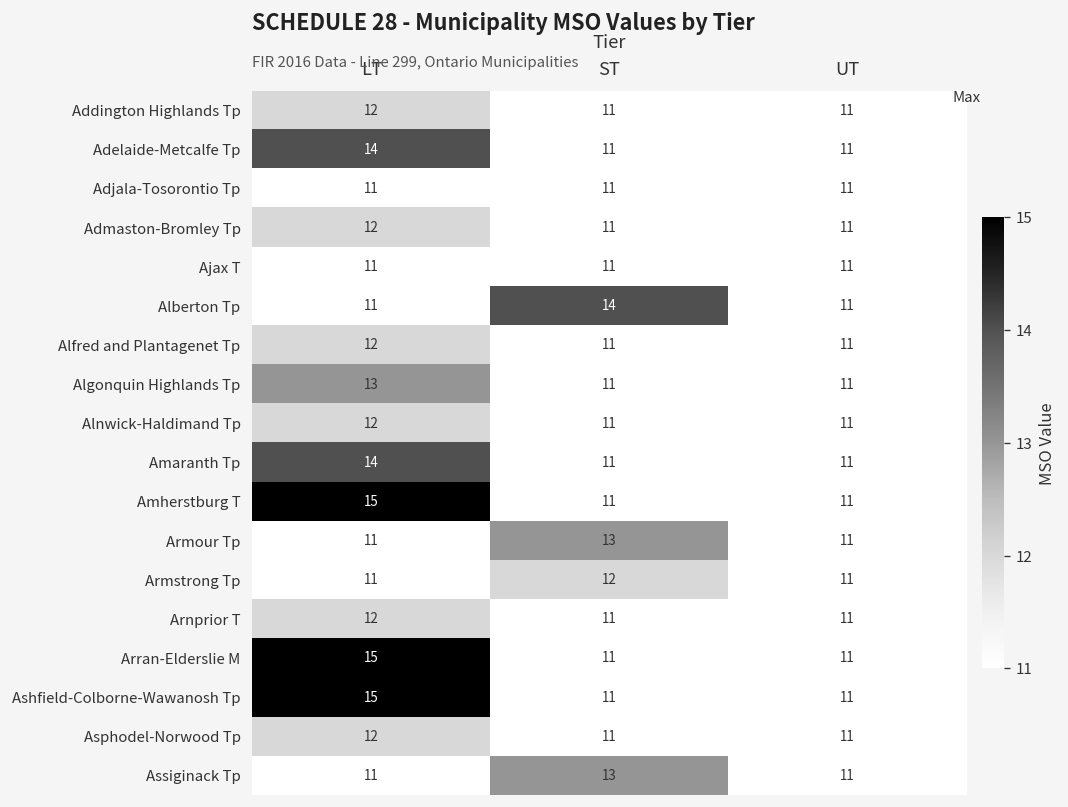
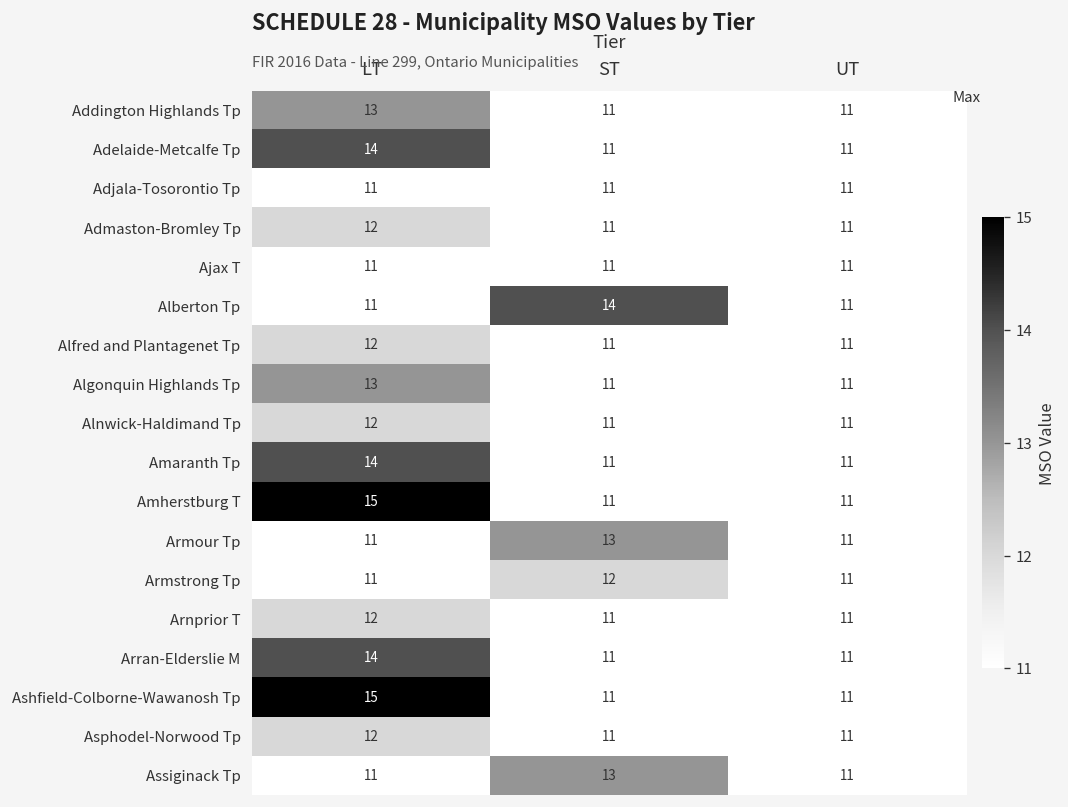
  {
    "Addington Highlands Tp": {
-     "LT": 12,
+     "LT": 13,
      "ST": 11,
      "UT": 11
    },
    "Adelaide-Metcalfe Tp": {
      "LT": 14,
      "ST": 11,
      "UT": 11
    },
    "Adjala-Tosorontio Tp": {
      "LT": 11,
      "ST": 11,
      "UT": 11
    },
    "Admaston-Bromley Tp": {
      "LT": 12,
      "ST": 11,
      "UT": 11
    },
    "Ajax T": {
      "LT": 11,
      "ST": 11,
      "UT": 11
    },
    "Alberton Tp": {
      "LT": 11,
      "ST": 14,
      "UT": 11
    },
    "Alfred and Plantagenet Tp": {
      "LT": 12,
      "ST": 11,
      "UT": 11
    },
    "Algonquin Highlands Tp": {
      "LT": 13,
      "ST": 11,
      "UT": 11
    },
    "Alnwick-Haldimand Tp": {
      "LT": 12,
      "ST": 11,
      "UT": 11
    },
    "Amaranth Tp": {
      "LT": 14,
      "ST": 11,
      "UT": 11
    },
    "Amherstburg T": {
      "LT": 15,
      "ST": 11,
      "UT": 11
    },
    "Armour Tp": {
      "LT": 11,
      "ST": 13,
      "UT": 11
    },
    "Armstrong Tp": {
      "LT": 11,
      "ST": 12,
      "UT": 11
    },
    "Arnprior T": {
      "LT": 12,
      "ST": 11,
      "UT": 11
    },
    "Arran-Elderslie M": {
-     "LT": 15,
+     "LT": 14,
      "ST": 11,
      "UT": 11
    },
    "Ashfield-Colborne-Wawanosh Tp": {
      "LT": 15,
      "ST": 11,
      "UT": 11
    },
    "Asphodel-Norwood Tp": {
      "LT": 12,
      "ST": 11,
      "UT": 11
    },
    "Assiginack Tp": {
      "LT": 11,
      "ST": 13,
      "UT": 11
    }
  }
